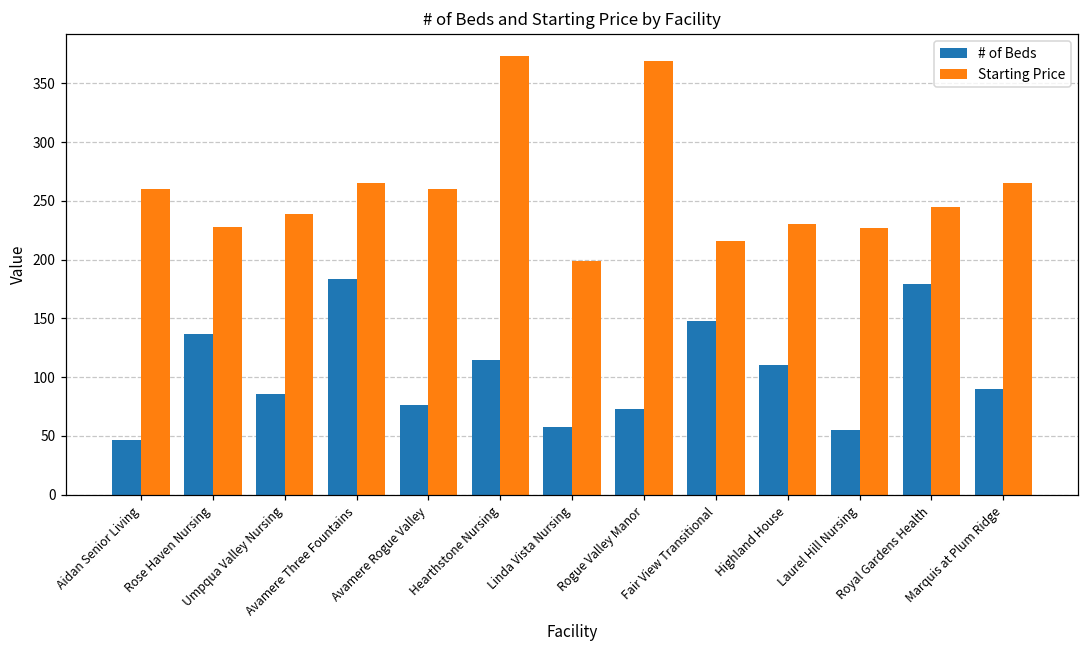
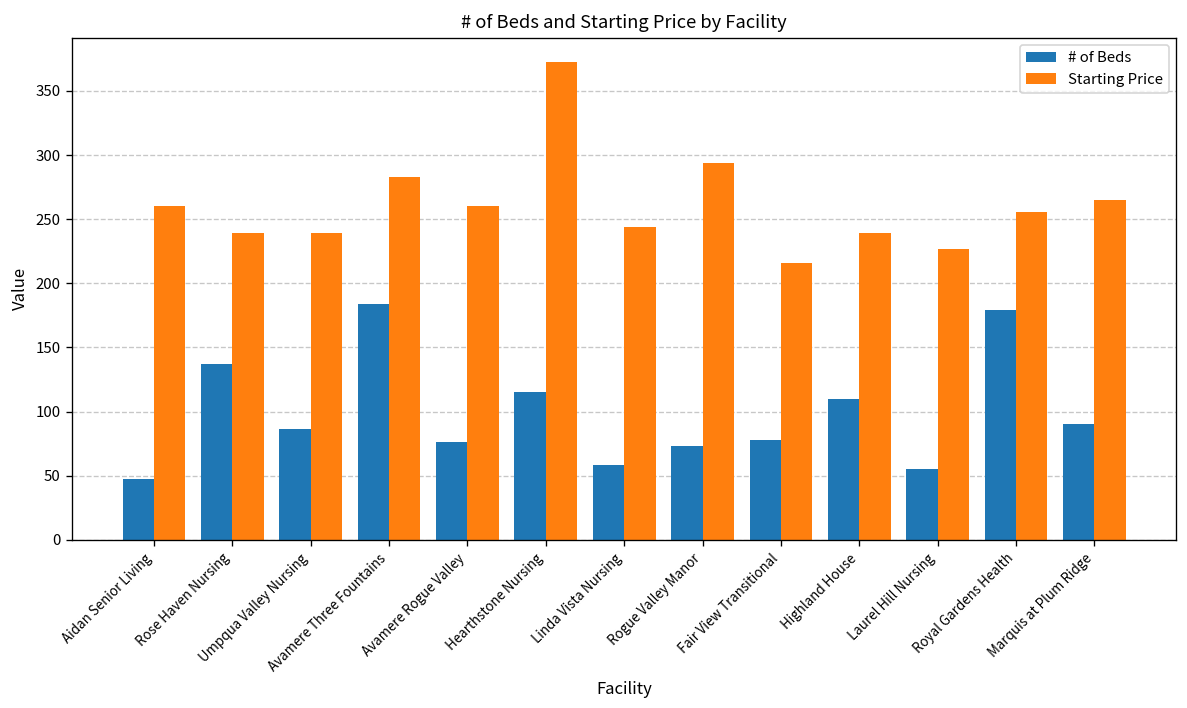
  {
    "# of Beds": {
      "Aidan Senior Living": 47,
      "Rose Haven Nursing": 137,
      "Umpqua Valley Nursing": 86,
      "Avamere Three Fountains": 184,
      "Avamere Rogue Valley": 76,
      "Hearthstone Nursing": 115,
      "Linda Vista Nursing": 58,
      "Rogue Valley Manor": 73,
-     "Fair View Transitional": 148,
+     "Fair View Transitional": 78,
      "Highland House": 110,
      "Laurel Hill Nursing": 55,
      "Royal Gardens Health": 179,
      "Marquis at Plum Ridge": 90
    },
    "Starting Price": {
      "Aidan Senior Living": 260,
-     "Rose Haven Nursing": 228,
+     "Rose Haven Nursing": 239,
      "Umpqua Valley Nursing": 239,
-     "Avamere Three Fountains": 265,
+     "Avamere Three Fountains": 283,
      "Avamere Rogue Valley": 260,
      "Hearthstone Nursing": 373,
-     "Linda Vista Nursing": 199,
-     "Rogue Valley Manor": 369,
+     "Linda Vista Nursing": 244,
+     "Rogue Valley Manor": 294,
      "Fair View Transitional": 216,
-     "Highland House": 230,
+     "Highland House": 239,
      "Laurel Hill Nursing": 227,
-     "Royal Gardens Health": 245,
+     "Royal Gardens Health": 256,
      "Marquis at Plum Ridge": 265
    }
  }
